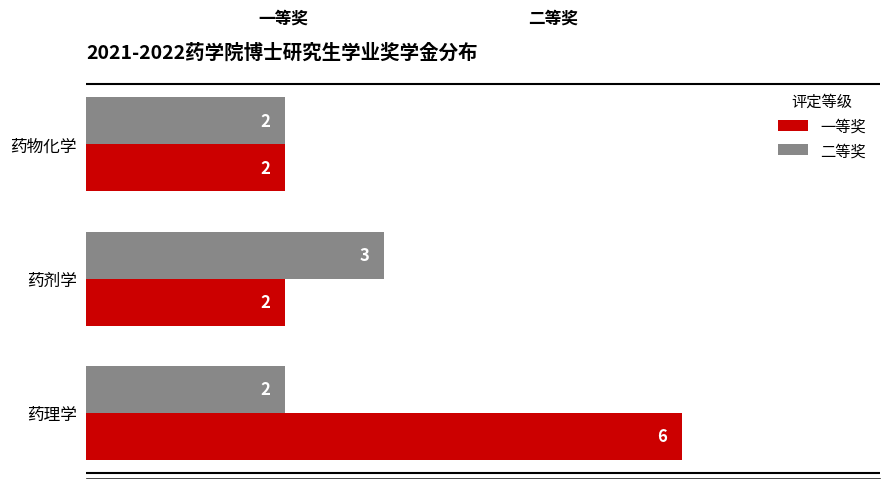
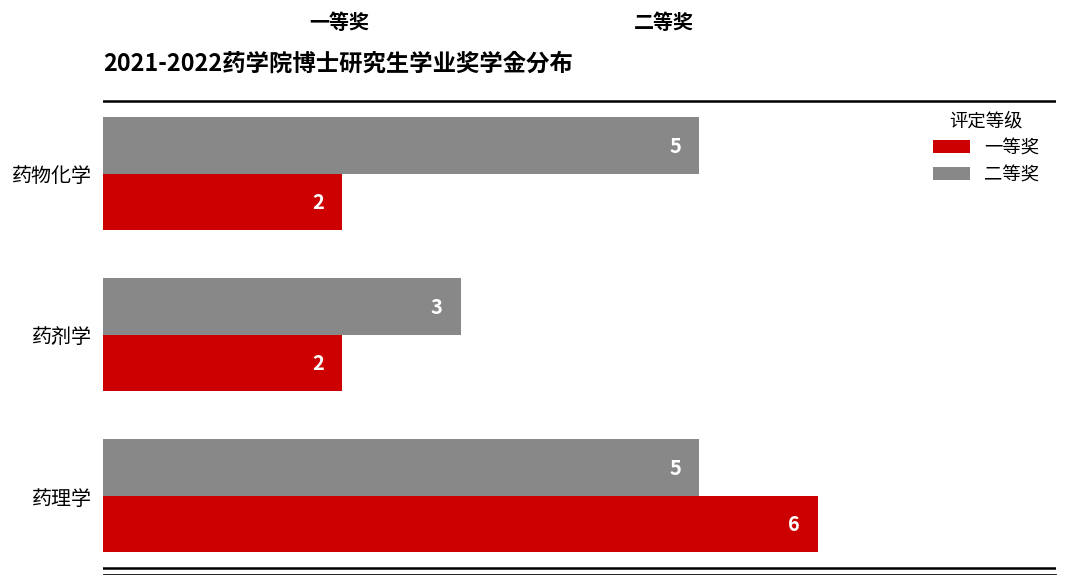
  {
    "一等奖": {
      "药物化学": 2,
      "药剂学": 2,
      "药理学": 6
    },
    "二等奖": {
-     "药物化学": 2,
+     "药物化学": 5,
      "药剂学": 3,
-     "药理学": 2
+     "药理学": 5
    }
  }
